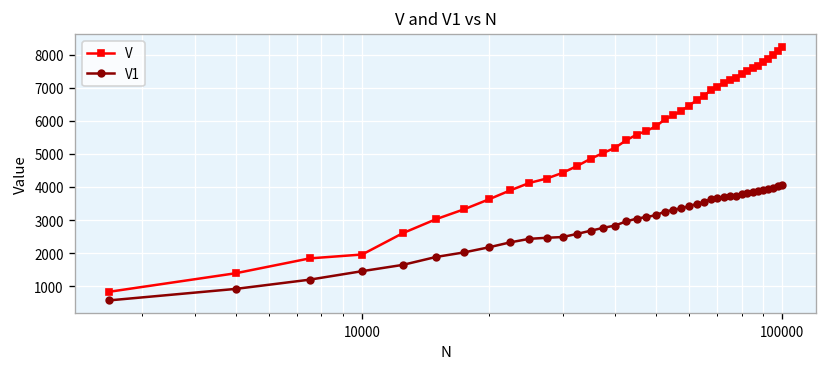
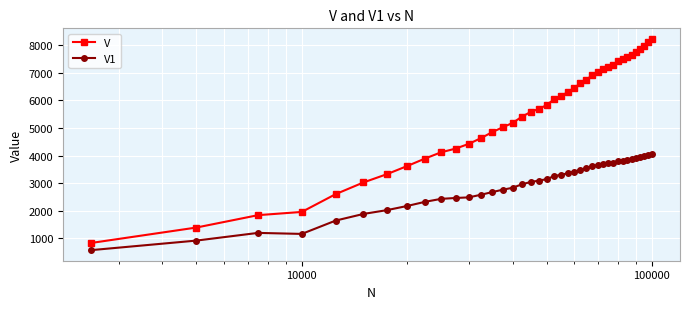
  {
    "V": {
      "10000": 2000,
      "100000": 8200
    },
    "V1": {
-     "10000": 1500,
+     "10000": 1200,
      "100000": 4100
    }
  }
